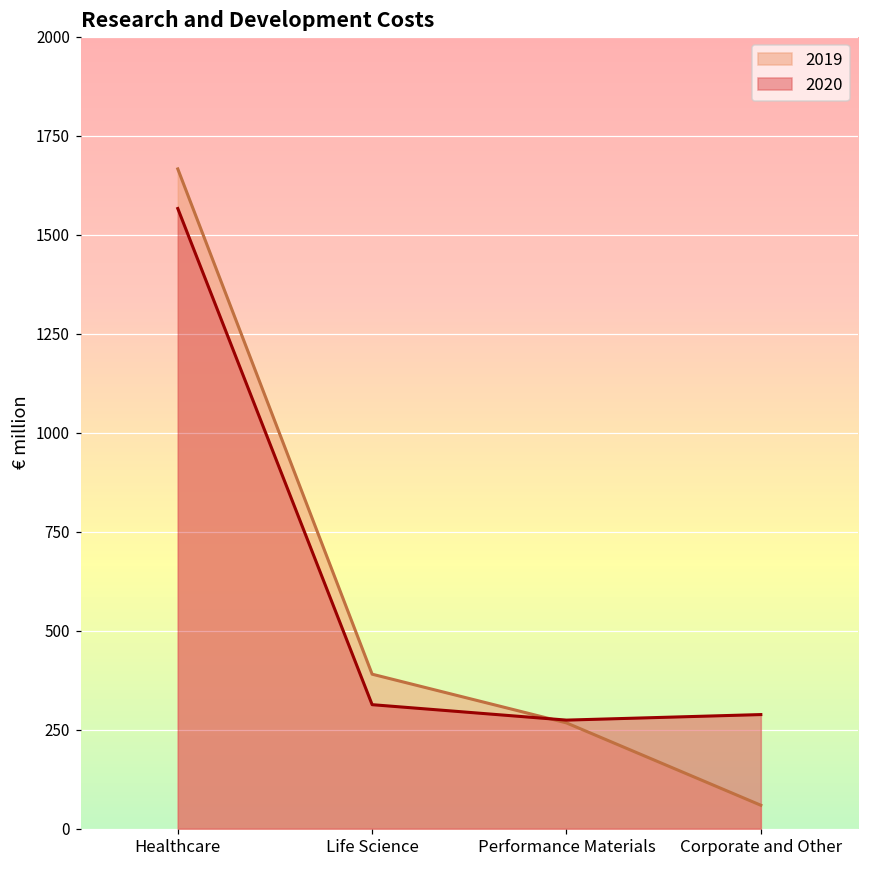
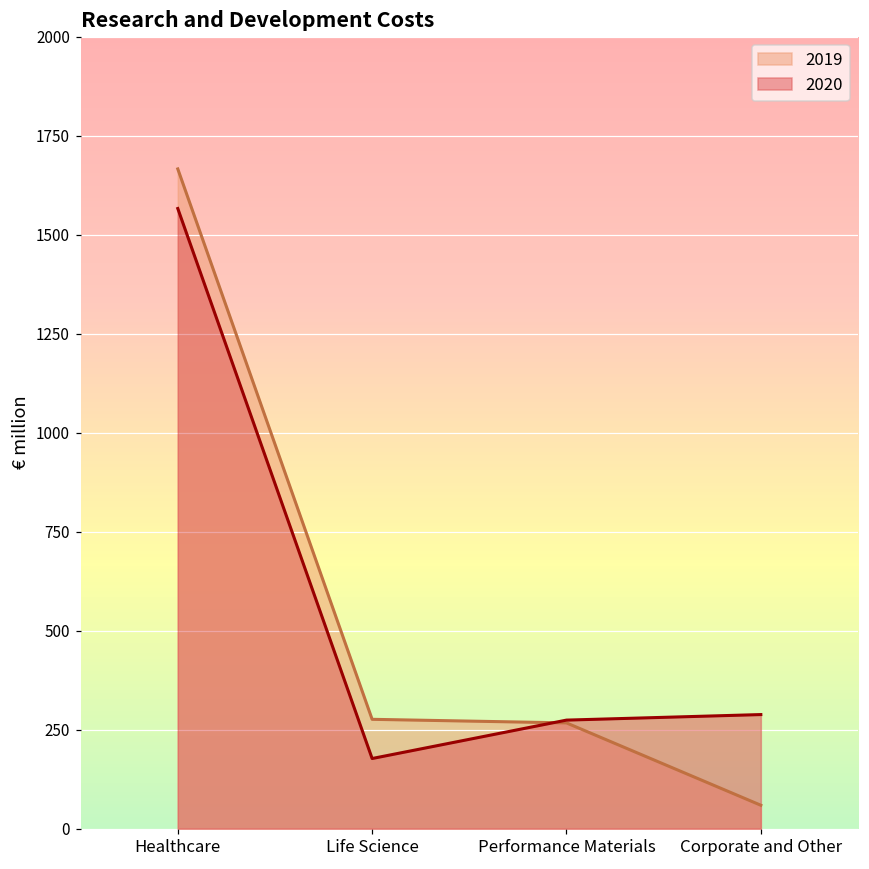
  {
    "2019": {
      "Healthcare": 1670,
-     "Life Science": 390,
+     "Life Science": 280,
      "Performance Materials": 270,
      "Corporate and Other": 60
    },
    "2020": {
      "Healthcare": 1570,
-     "Life Science": 310,
+     "Life Science": 180,
      "Performance Materials": 270,
      "Corporate and Other": 290
    }
  }
